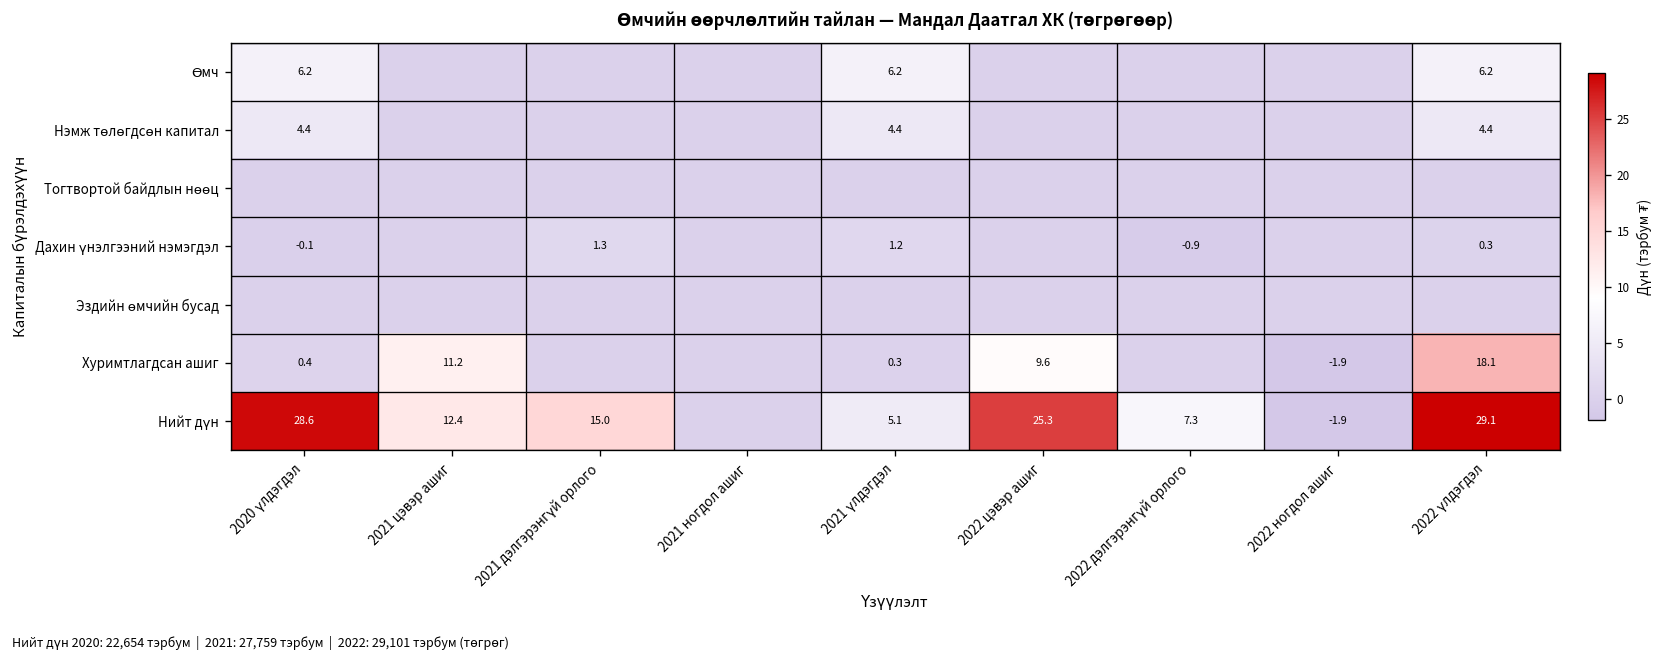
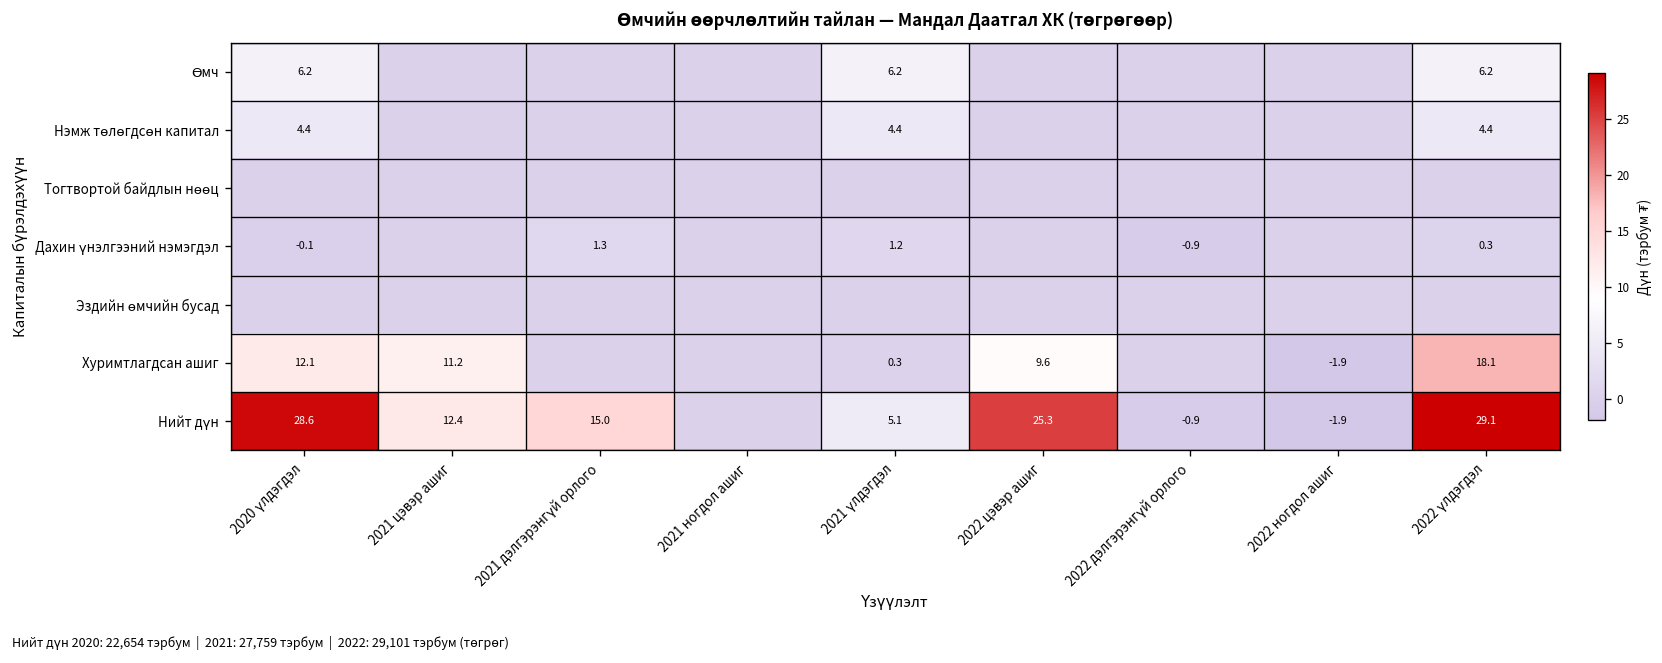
  {
    "Өмч": {
      "2020 үлдэгдэл": 6.2,
      "2021 үлдэгдэл": 6.2,
      "2022 үлдэгдэл": 6.2
    },
    "Нэмж төлөгдсөн капитал": {
      "2020 үлдэгдэл": 4.4,
      "2021 үлдэгдэл": 4.4,
      "2022 үлдэгдэл": 4.4
    },
    "Дахин үнэлгээний нэмэгдэл": {
      "2020 үлдэгдэл": -0.1,
      "2021 дэлгэрэнгүй орлого": 1.3,
      "2021 үлдэгдэл": 1.2,
      "2022 дэлгэрэнгүй орлого": -0.9,
      "2022 үлдэгдэл": 0.3
    },
    "Хуримтлагдсан ашиг": {
-     "2020 үлдэгдэл": 0.4,
+     "2020 үлдэгдэл": 12.1,
      "2021 цэвэр ашиг": 11.2,
      "2021 үлдэгдэл": 0.3,
      "2022 цэвэр ашиг": 9.6,
      "2022 ногдол ашиг": -1.9,
      "2022 үлдэгдэл": 18.1
    },
    "Нийт дүн": {
      "2020 үлдэгдэл": 28.6,
      "2021 цэвэр ашиг": 12.4,
      "2021 дэлгэрэнгүй орлого": 15.0,
      "2021 үлдэгдэл": 5.1,
      "2022 цэвэр ашиг": 25.3,
-     "2022 дэлгэрэнгүй орлого": 7.3,
+     "2022 дэлгэрэнгүй орлого": -0.9,
      "2022 ногдол ашиг": -1.9,
      "2022 үлдэгдэл": 29.1
    }
  }
